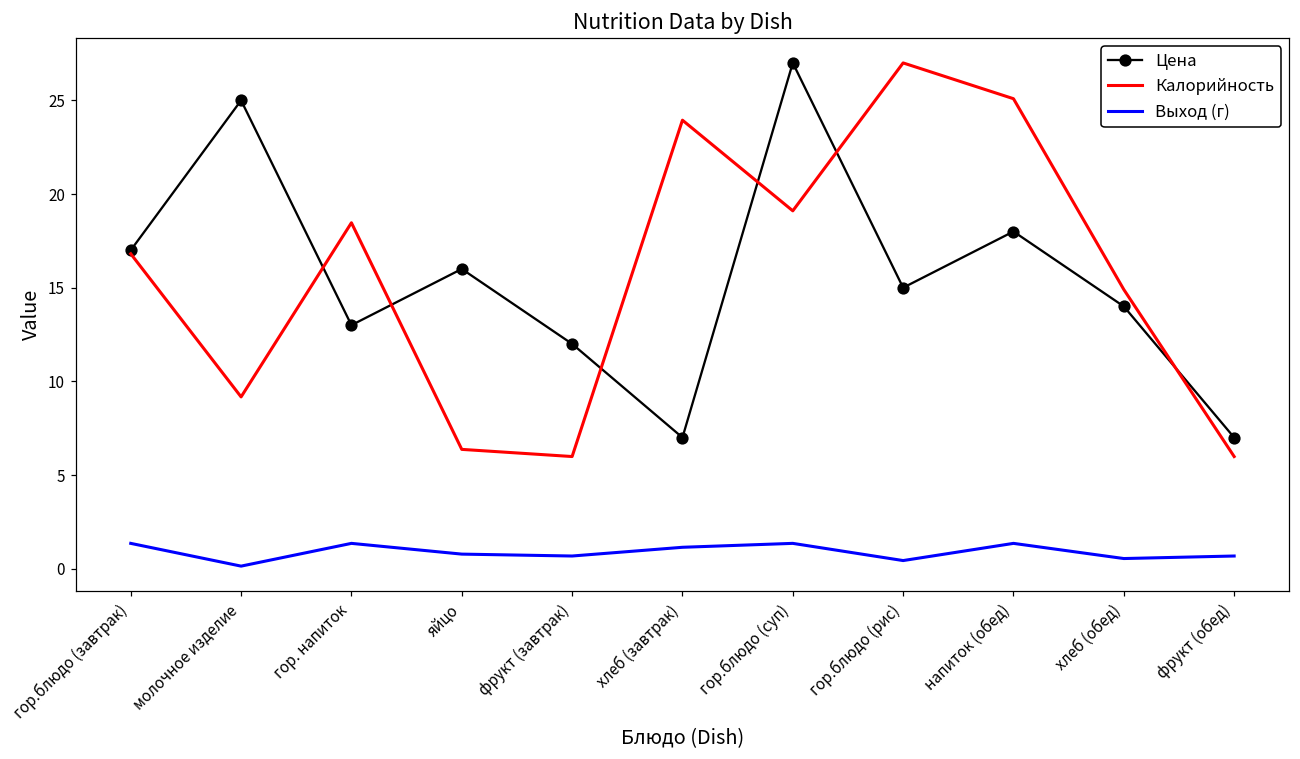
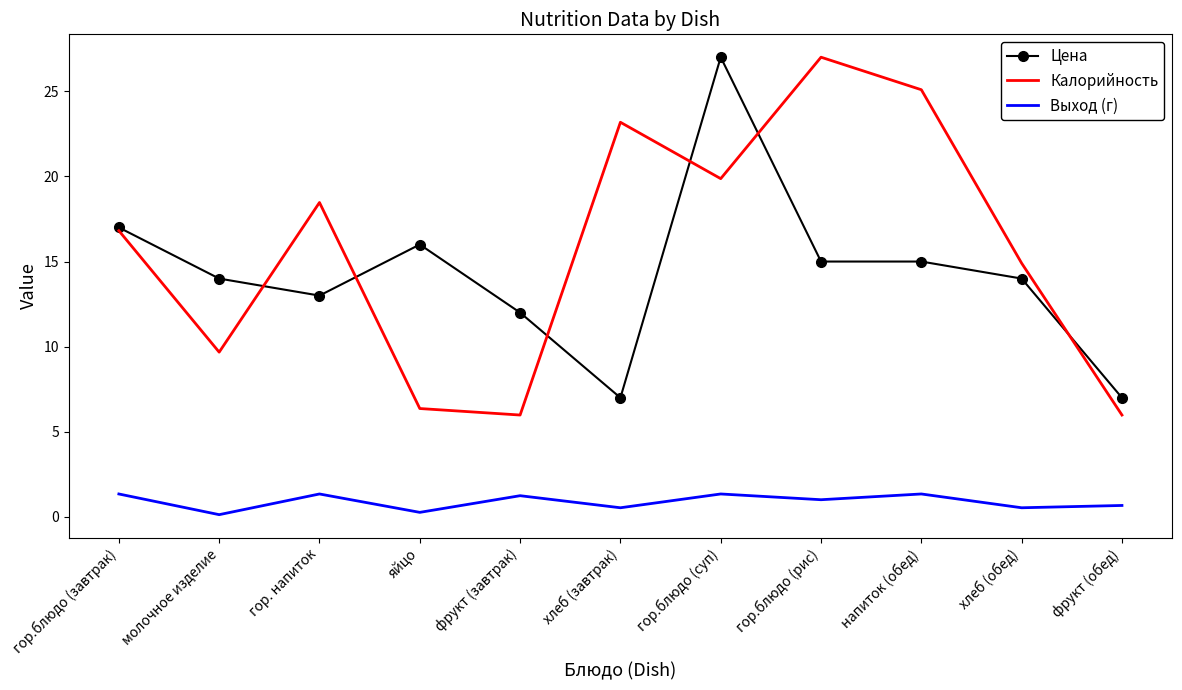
  {
    "Цена": {
      "гор.блюдо (завтрак)": 17,
-     "молочное изделие": 25,
+     "молочное изделие": 14,
      "гор. напиток": 13,
      "яйцо": 16,
      "фрукт (завтрак)": 12,
      "хлеб (завтрак)": 7,
      "гор.блюдо (суп)": 27,
      "гор.блюдо (рис)": 15,
-     "напиток (обед)": 18,
+     "напиток (обед)": 15,
      "хлеб (обед)": 14,
      "фрукт (обед)": 7
    },
    "Калорийность": {
      "гор.блюдо (завтрак)": 16.8,
-     "молочное изделие": 9.2,
+     "молочное изделие": 9.7,
      "гор. напиток": 18.5,
      "яйцо": 6.4,
      "фрукт (завтрак)": 6.0,
-     "хлеб (завтрак)": 23.9,
-     "гор.блюдо (суп)": 19.1,
+     "хлеб (завтрак)": 23.2,
+     "гор.блюдо (суп)": 19.9,
      "гор.блюдо (рис)": 27.0,
      "напиток (обед)": 25.1,
      "хлеб (обед)": 14.9,
      "фрукт (обед)": 6.0
    },
    "Выход (г)": {
      "гор.блюдо (завтрак)": 1.4,
      "молочное изделие": 0.1,
      "гор. напиток": 1.4,
-     "яйцо": 0.8,
-     "фрукт (завтрак)": 0.7,
-     "хлеб (завтрак)": 1.1,
+     "яйцо": 0.3,
+     "фрукт (завтрак)": 1.2,
+     "хлеб (завтрак)": 0.5,
      "гор.блюдо (суп)": 1.4,
-     "гор.блюдо (рис)": 0.4,
+     "гор.блюдо (рис)": 1.0,
      "напиток (обед)": 1.4,
      "хлеб (обед)": 0.5,
      "фрукт (обед)": 0.7
    }
  }
